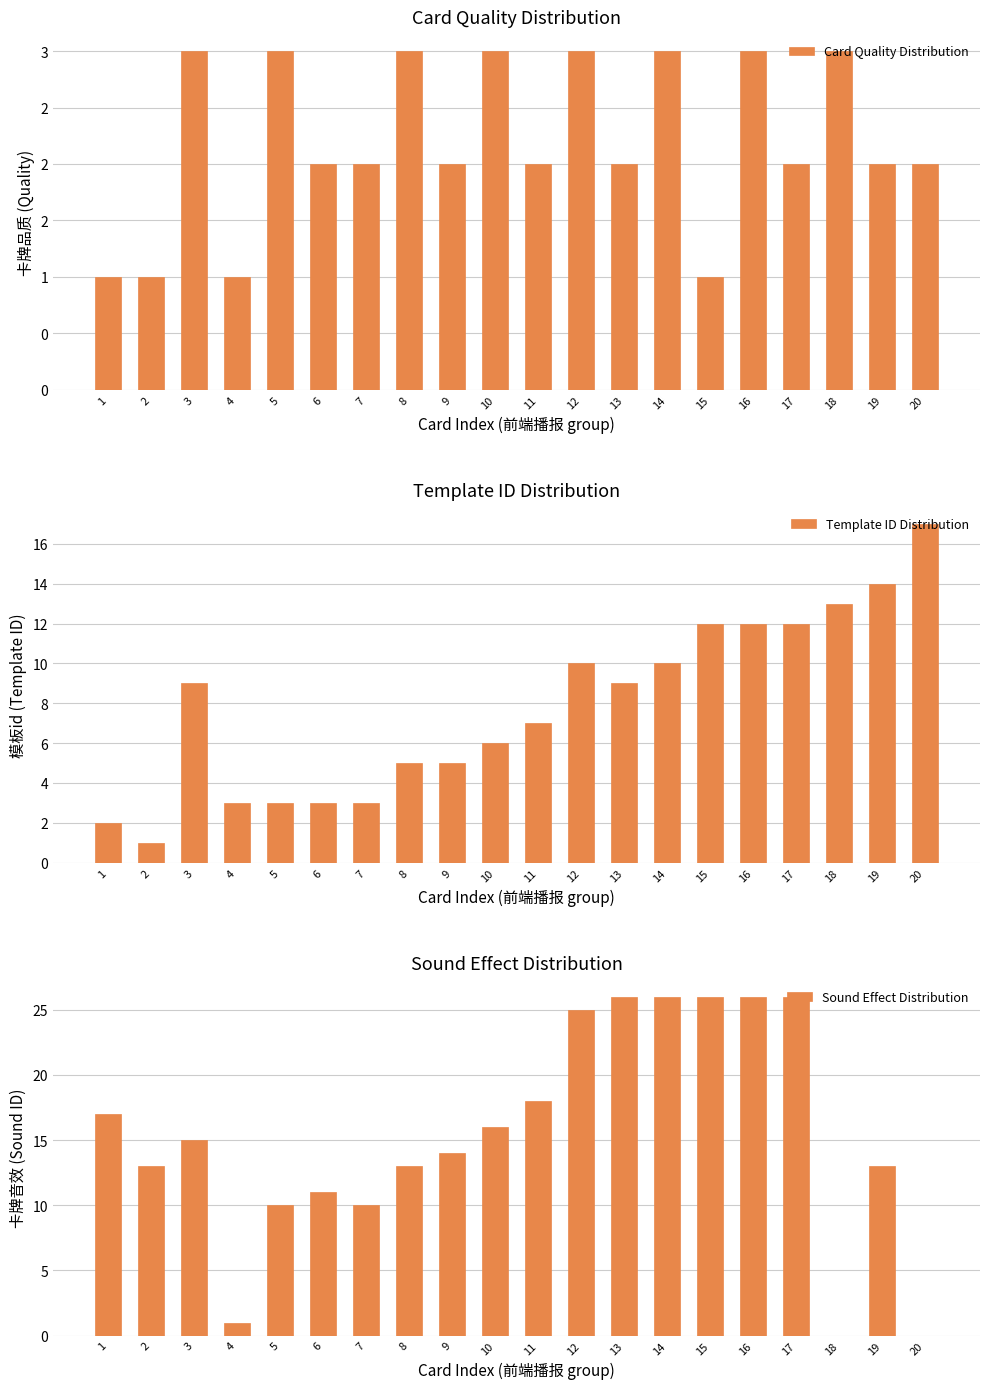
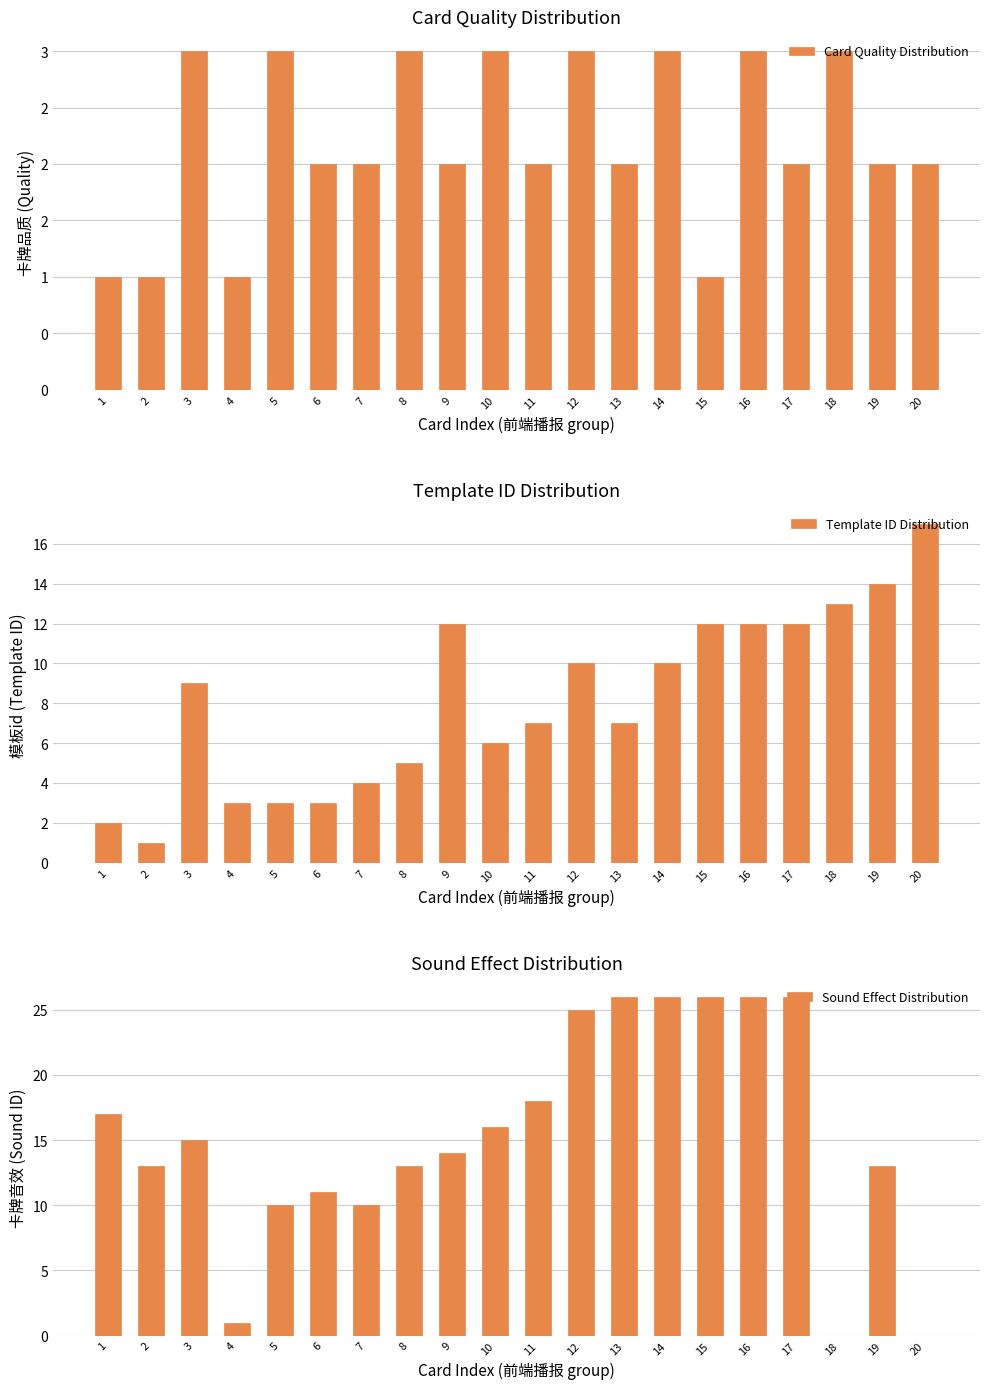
  {
    "Template ID Distribution": {
      "1": 2,
      "2": 1,
      "3": 9,
      "4": 3,
      "5": 3,
      "6": 3,
-     "7": 3,
+     "7": 4,
      "8": 5,
-     "9": 5,
+     "9": 12,
      "10": 6,
      "11": 7,
      "12": 10,
-     "13": 9,
+     "13": 7,
      "14": 10,
      "15": 12,
      "16": 12,
      "17": 12,
      "18": 13,
      "19": 14,
      "20": 17
    },
    "Sound Effect Distribution": {
      "1": 17.0,
      "2": 13.0,
      "3": 15.0,
      "4": 1.0,
      "5": 10.0,
      "6": 11.0,
      "7": 10.0,
      "8": 13.0,
      "9": 14.0,
      "10": 16.0,
      "11": 18.0,
      "12": 25.0,
      "13": 26.0,
      "14": 26.0,
      "15": 26.0,
      "16": 26.0,
      "17": 26.0,
      "18": 0.0,
      "19": 13.0,
      "20": 0.0
    }
  }
